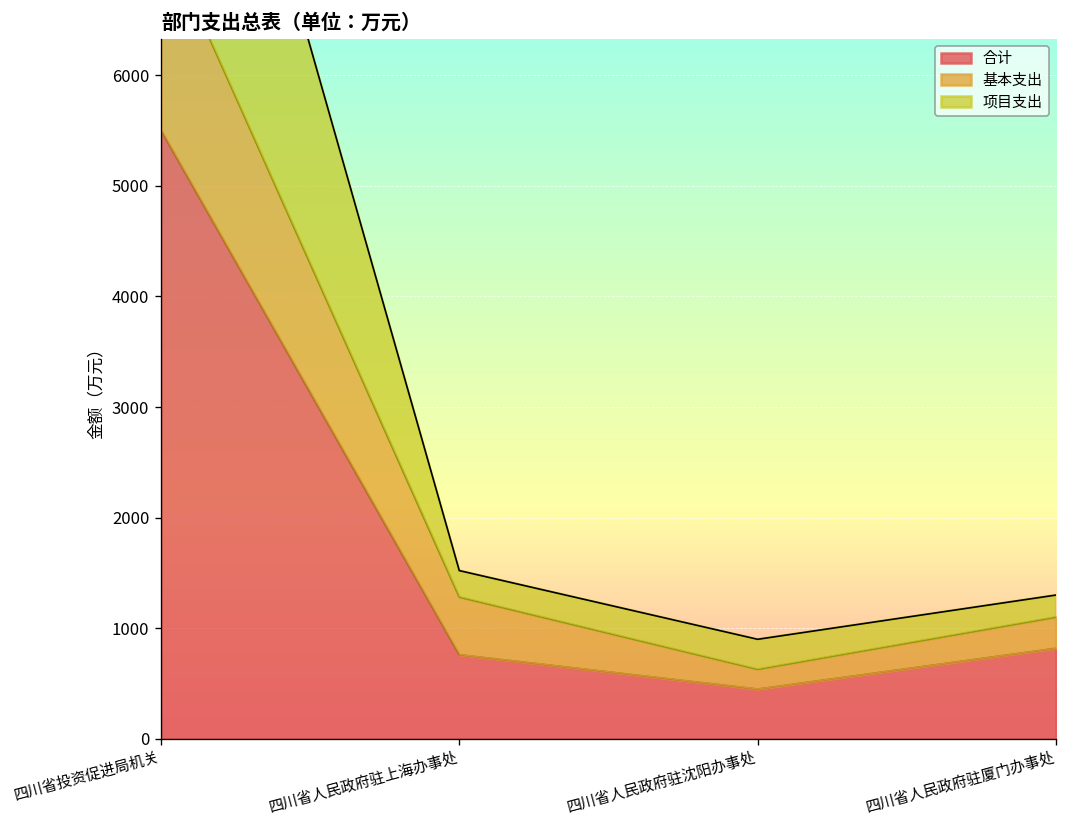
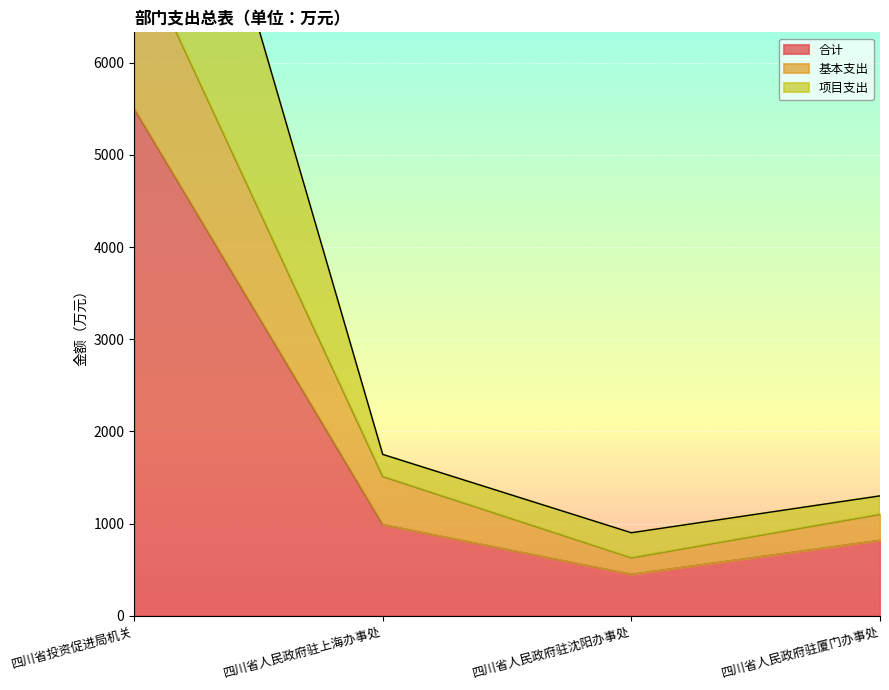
  {
    "合计": {
      "四川省投资促进局机关": 5500,
-     "四川省人民政府驻上海办事处": 800,
+     "四川省人民政府驻上海办事处": 1000,
      "四川省人民政府驻沈阳办事处": 400,
      "四川省人民政府驻厦门办事处": 800
    }
  }
